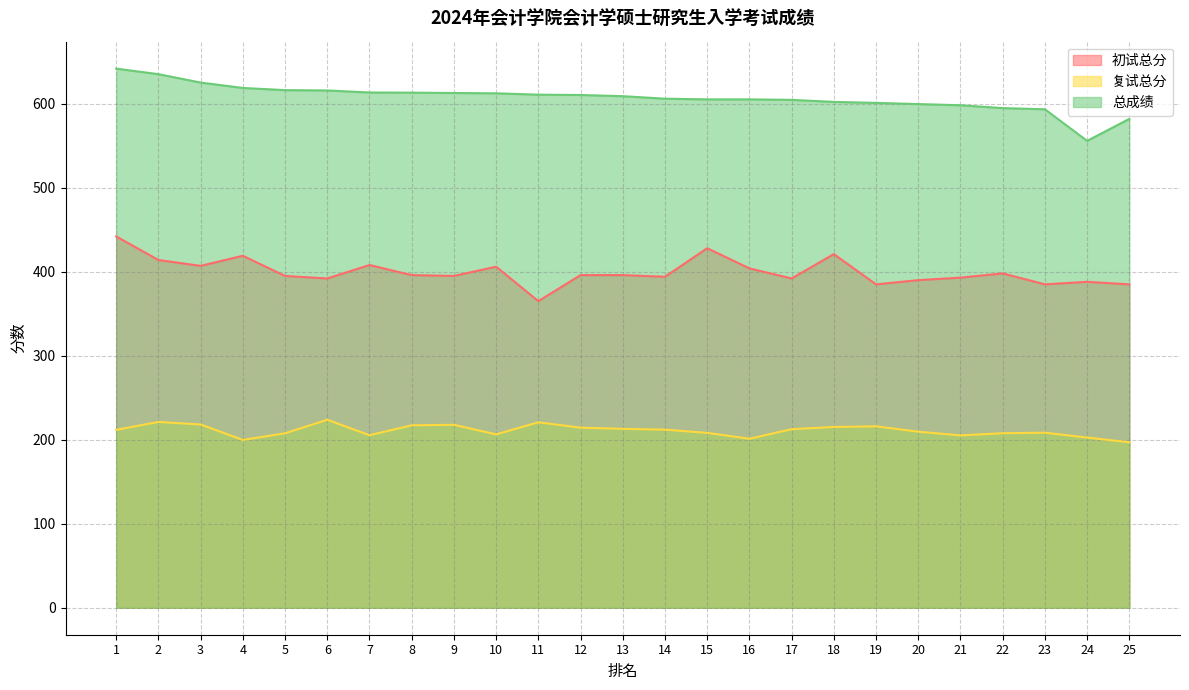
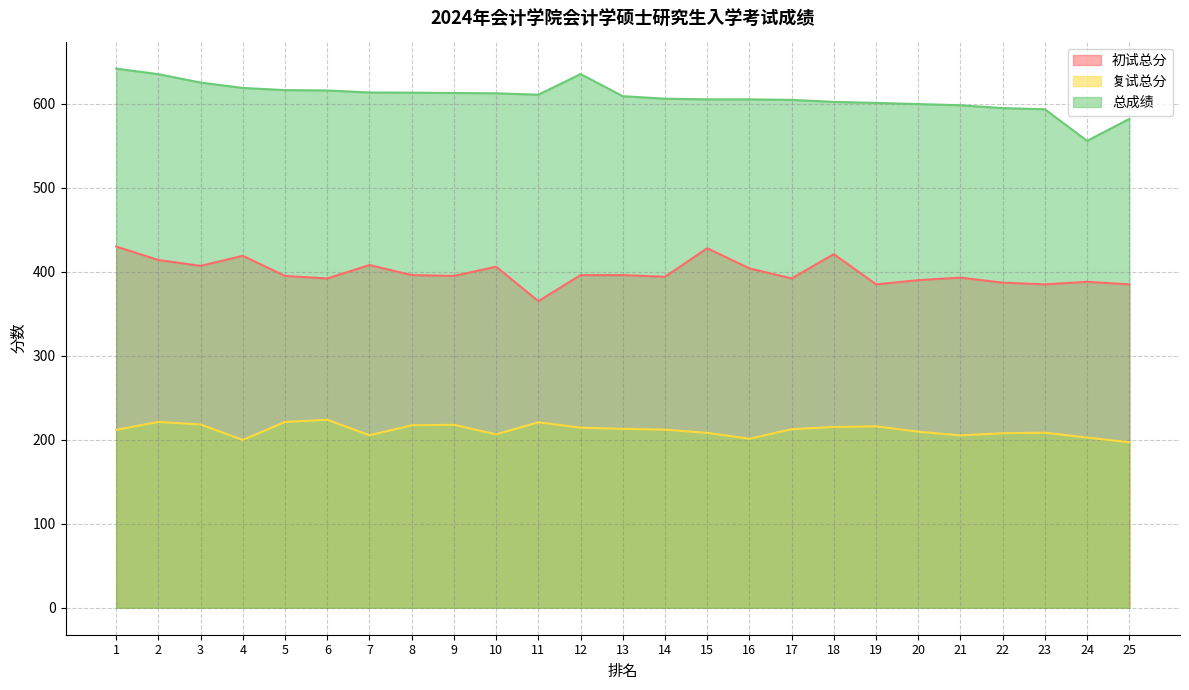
  {
    "初试总分": {
-     "1": 440,
+     "1": 430,
      "2": 410,
      "3": 410,
      "4": 420,
      "5": 400,
      "6": 390,
      "7": 410,
      "8": 400,
      "9": 400,
      "10": 410,
      "11": 370,
      "12": 400,
      "13": 400,
      "14": 390,
      "15": 430,
      "16": 400,
      "17": 390,
      "18": 420,
      "19": 390,
      "20": 390,
      "21": 390,
-     "22": 400,
+     "22": 390,
      "23": 390,
      "24": 390,
      "25": 390
    },
    "复试总分": {
      "1": 210,
      "2": 220,
      "3": 220,
      "4": 200,
-     "5": 210,
+     "5": 220,
      "6": 220,
      "7": 210,
      "8": 220,
      "9": 220,
      "10": 210,
      "11": 220,
      "12": 210,
      "13": 210,
      "14": 210,
      "15": 210,
      "16": 200,
      "17": 210,
      "18": 220,
      "19": 220,
      "20": 210,
      "21": 210,
      "22": 210,
      "23": 210,
      "24": 200,
      "25": 200
    },
    "总成绩": {
      "1": 640,
      "2": 640,
      "3": 630,
      "4": 620,
      "5": 620,
      "6": 620,
      "7": 610,
      "8": 610,
      "9": 610,
      "10": 610,
      "11": 610,
-     "12": 610,
+     "12": 640,
      "13": 610,
      "14": 610,
      "15": 610,
      "16": 610,
      "17": 600,
      "18": 600,
      "19": 600,
      "20": 600,
      "21": 600,
      "22": 590,
      "23": 590,
      "24": 560,
      "25": 580
    }
  }
